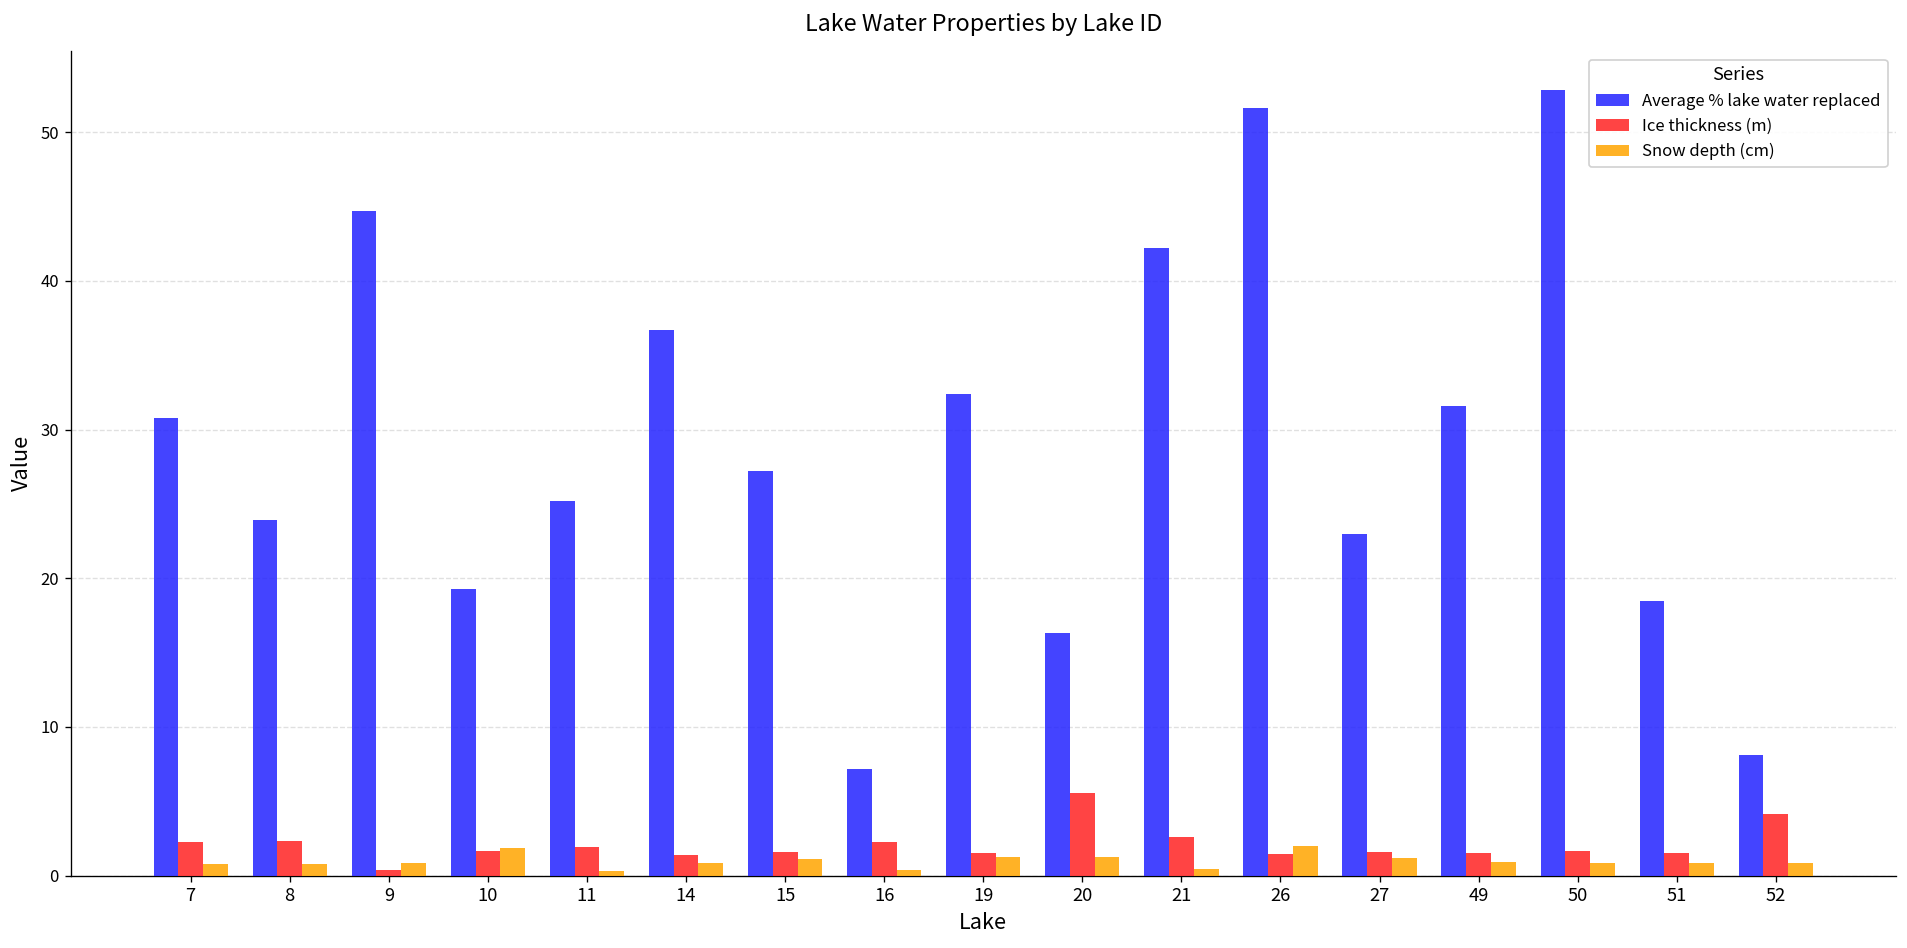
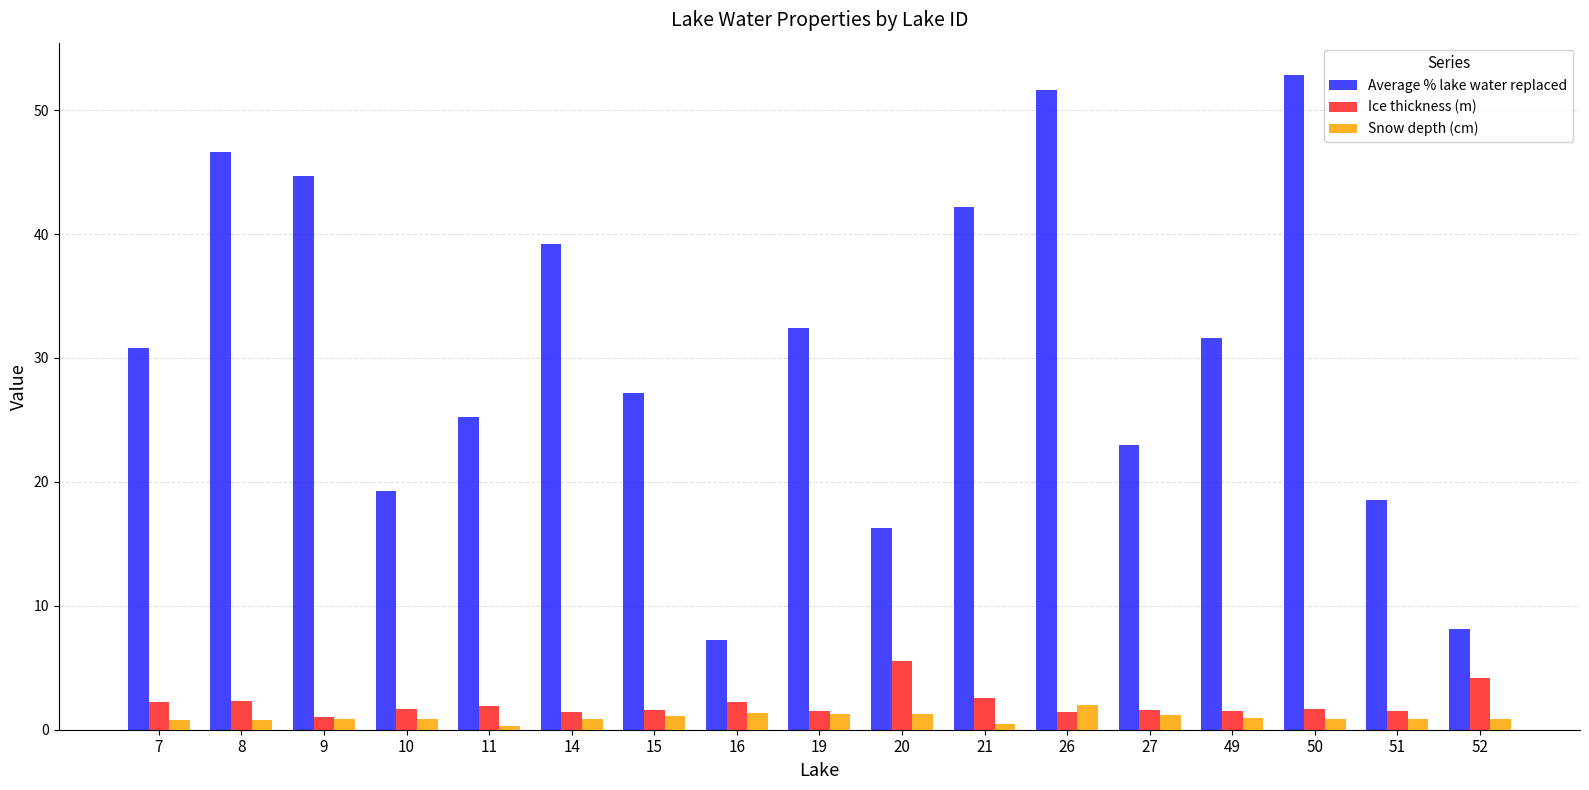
  {
    "Average % lake water replaced": {
      "7": 30.8,
-     "8": 23.9,
+     "8": 46.6,
      "9": 44.7,
      "10": 19.3,
      "11": 25.2,
-     "14": 36.7,
+     "14": 39.2,
      "15": 27.2,
      "16": 7.2,
      "19": 32.4,
      "20": 16.3,
      "21": 42.2,
      "26": 51.6,
      "27": 23.0,
      "49": 31.6,
      "50": 52.8,
      "51": 18.5,
      "52": 8.1
    },
    "Ice thickness (m)": {
      "7": 2.2,
      "8": 2.3,
-     "9": 0.4,
+     "9": 1.0,
      "10": 1.7,
      "11": 1.9,
      "14": 1.4,
      "15": 1.6,
      "16": 2.3,
      "19": 1.5,
      "20": 5.6,
      "21": 2.6,
      "26": 1.5,
      "27": 1.6,
      "49": 1.5,
      "50": 1.7,
      "51": 1.5,
      "52": 4.1
    },
    "Snow depth (cm)": {
      "7": 0.8,
      "8": 0.8,
      "9": 0.8,
-     "10": 1.8,
+     "10": 0.9,
      "11": 0.3,
      "14": 0.8,
      "15": 1.1,
-     "16": 0.4,
+     "16": 1.3,
      "19": 1.2,
      "20": 1.3,
      "21": 0.5,
      "26": 2.0,
      "27": 1.2,
      "49": 0.9,
      "50": 0.9,
      "51": 0.8,
      "52": 0.9
    }
  }
